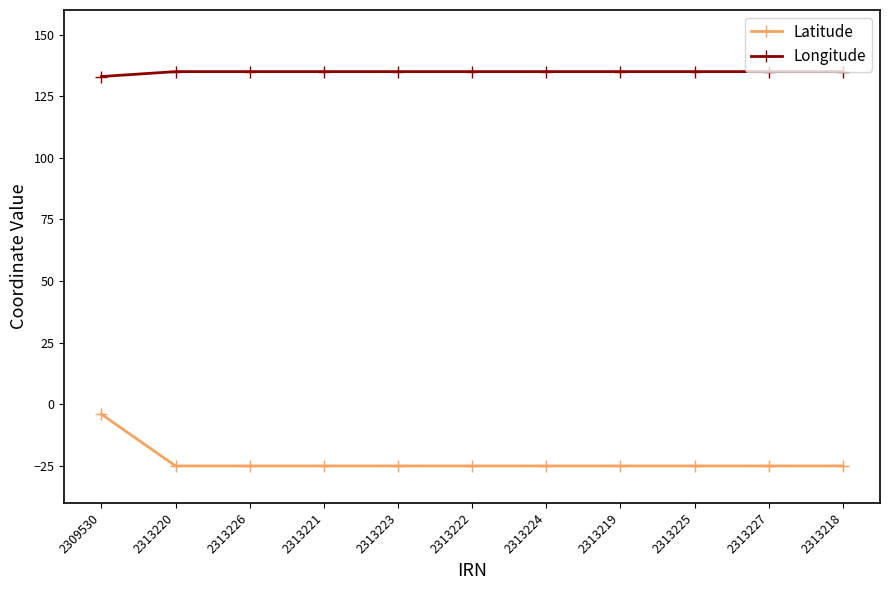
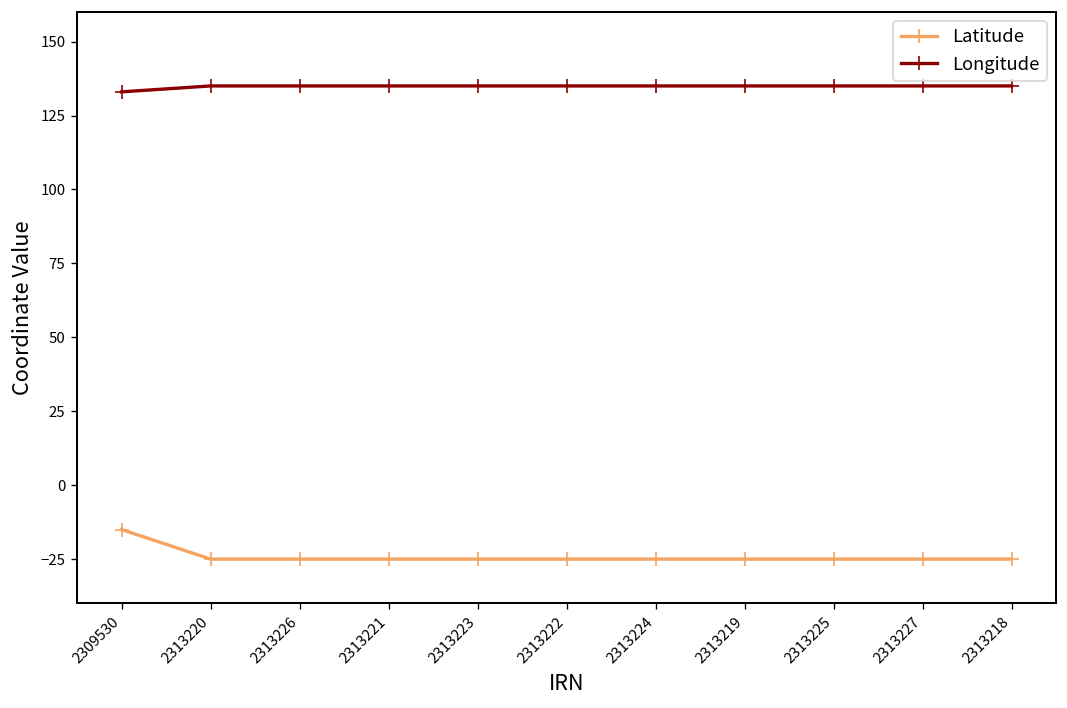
  {
    "Latitude": {
-     "2309530": -4,
+     "2309530": -15,
      "2313220": -25,
      "2313226": -25,
      "2313221": -25,
      "2313223": -25,
      "2313222": -25,
      "2313224": -25,
      "2313219": -25,
      "2313225": -25,
      "2313227": -25,
      "2313218": -25
    },
    "Longitude": {
      "2309530": 133,
      "2313220": 135,
      "2313226": 135,
      "2313221": 135,
      "2313223": 135,
      "2313222": 135,
      "2313224": 135,
      "2313219": 135,
      "2313225": 135,
      "2313227": 135,
      "2313218": 135
    }
  }
